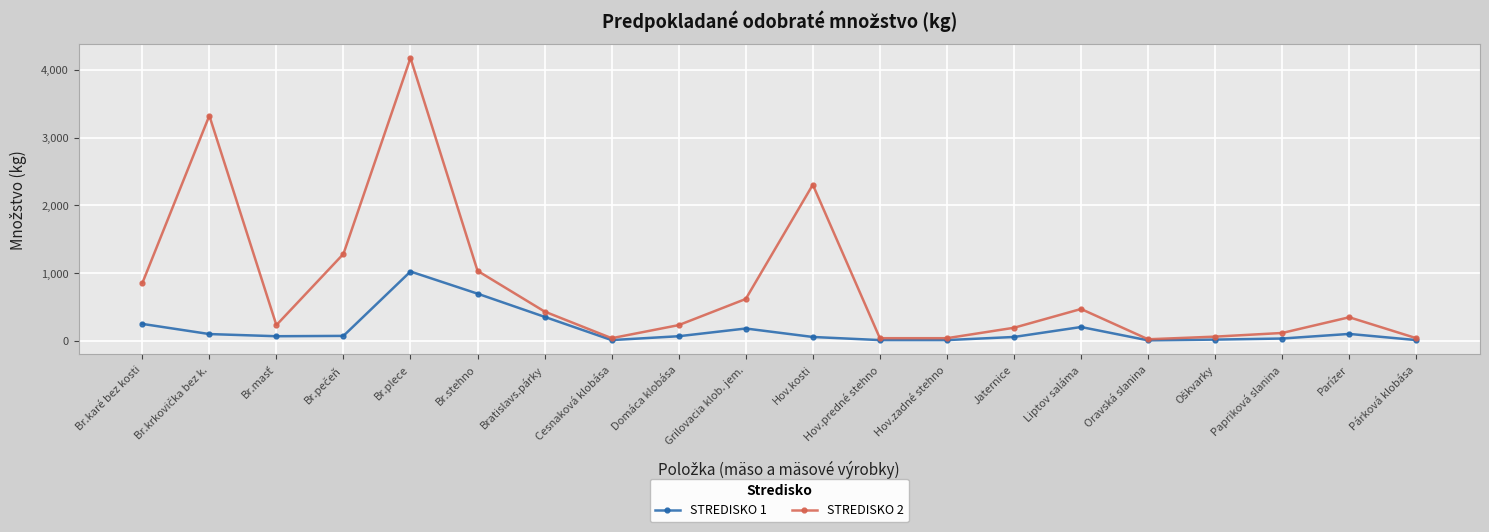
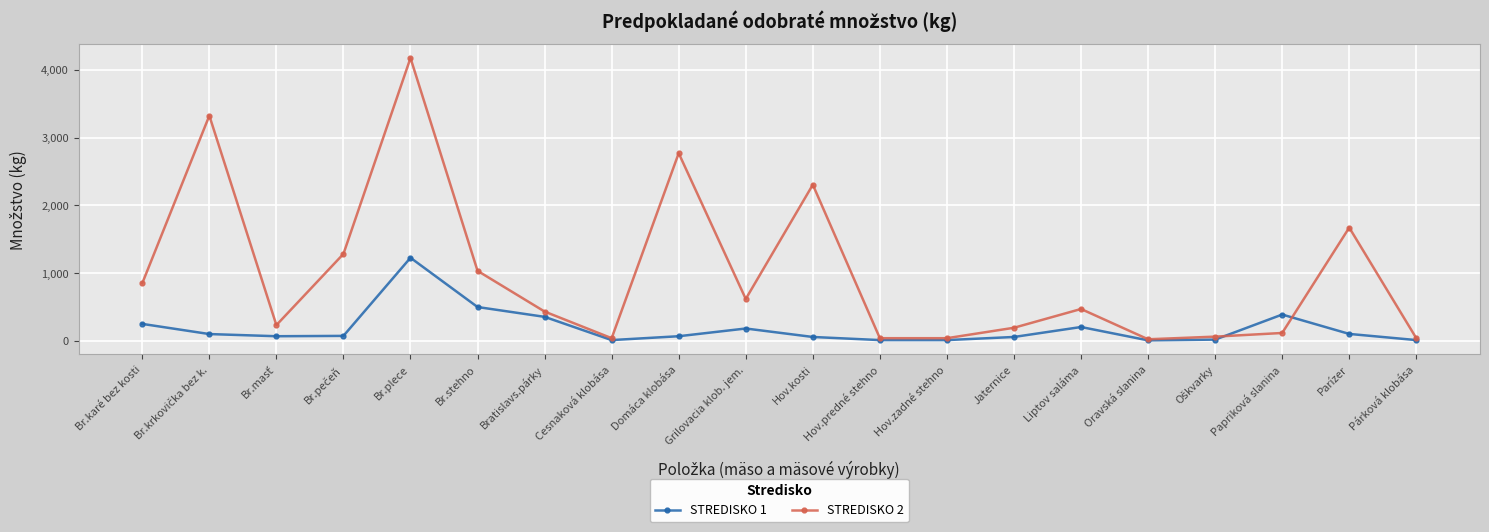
  {
    "STREDISKO 1": {
      "Br.karé bez kosti": "300",
      "Br.krkovička bez k.": "100",
      "Br.masť": "100",
      "Br.pečeň": "100",
-     "Br.plece": "1,000",
-     "Br.stehno": "700",
+     "Br.plece": "1,200",
+     "Br.stehno": "500",
      "Bratislavs.párky": "400",
      "Domáca klobása": "100",
      "Grilovacia klob. jem.": "200",
      "Hov.kosti": "100",
      "Jaternice": "100",
      "Liptov saláma": "200",
      "Oškvarky": "0",
-     "Papriková slanina": "0",
+     "Papriková slanina": "400",
      "Parízer": "100"
    },
    "STREDISKO 2": {
      "Br.karé bez kosti": "900",
      "Br.krkovička bez k.": "3,300",
      "Br.masť": "200",
      "Br.pečeň": "1,300",
      "Br.plece": "4,200",
      "Br.stehno": "1,000",
      "Bratislavs.párky": "400",
-     "Domáca klobása": "200",
+     "Domáca klobása": "2,800",
      "Grilovacia klob. jem.": "600",
      "Hov.kosti": "2,300",
      "Jaternice": "200",
      "Liptov saláma": "500",
      "Oškvarky": "100",
      "Papriková slanina": "100",
-     "Parízer": "300"
+     "Parízer": "1,700"
    }
  }
